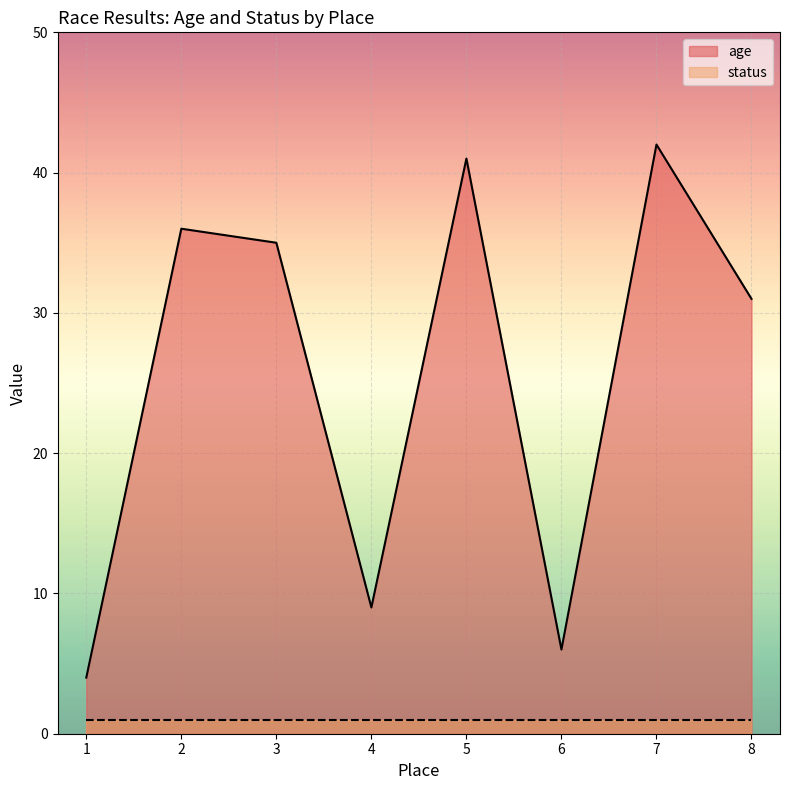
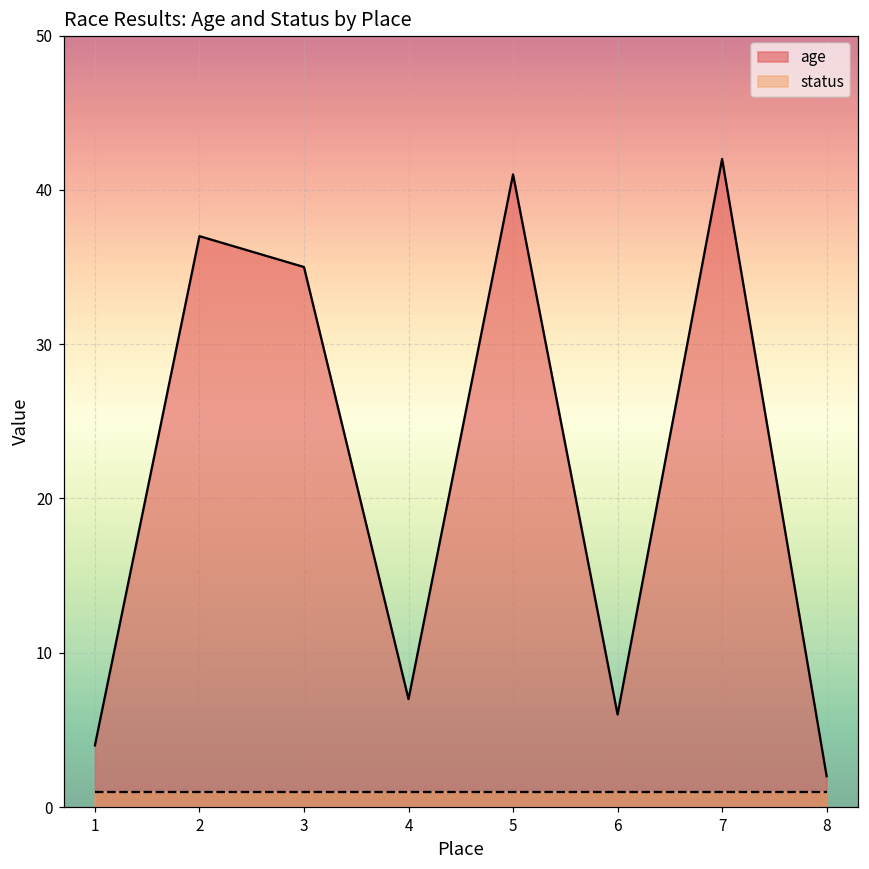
  {
    "age": {
      "1": 4,
-     "2": 36,
+     "2": 37,
      "3": 35,
-     "4": 9,
+     "4": 7,
      "5": 41,
      "6": 6,
      "7": 42,
-     "8": 31
+     "8": 2
    },
    "status": {
      "1": 1,
      "2": 1,
      "3": 1,
      "4": 1,
      "5": 1,
      "6": 1,
      "7": 1,
      "8": 1
    }
  }
